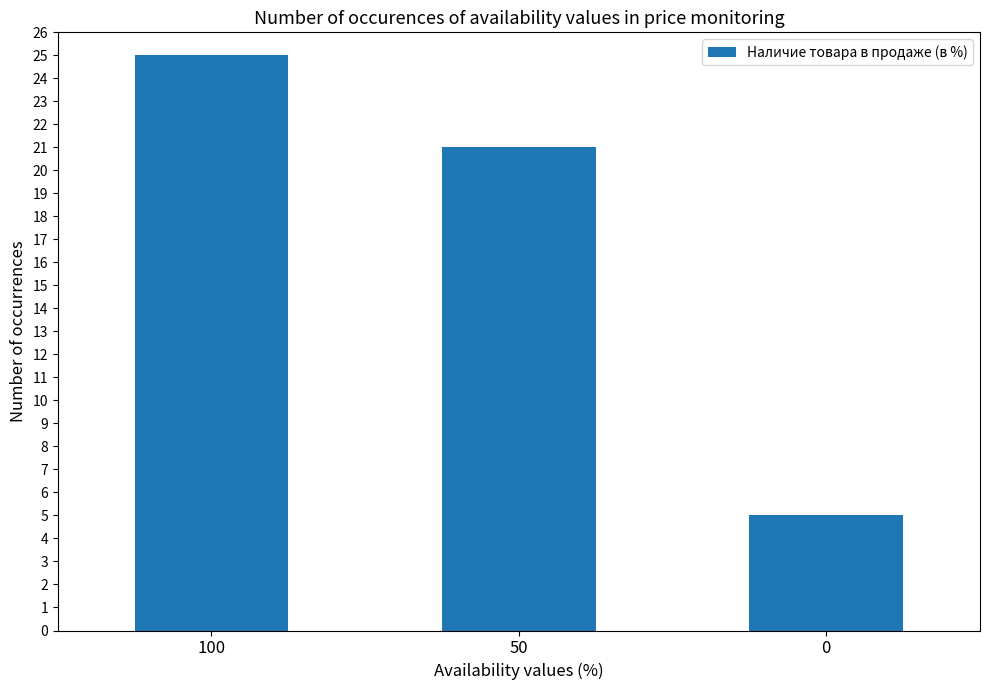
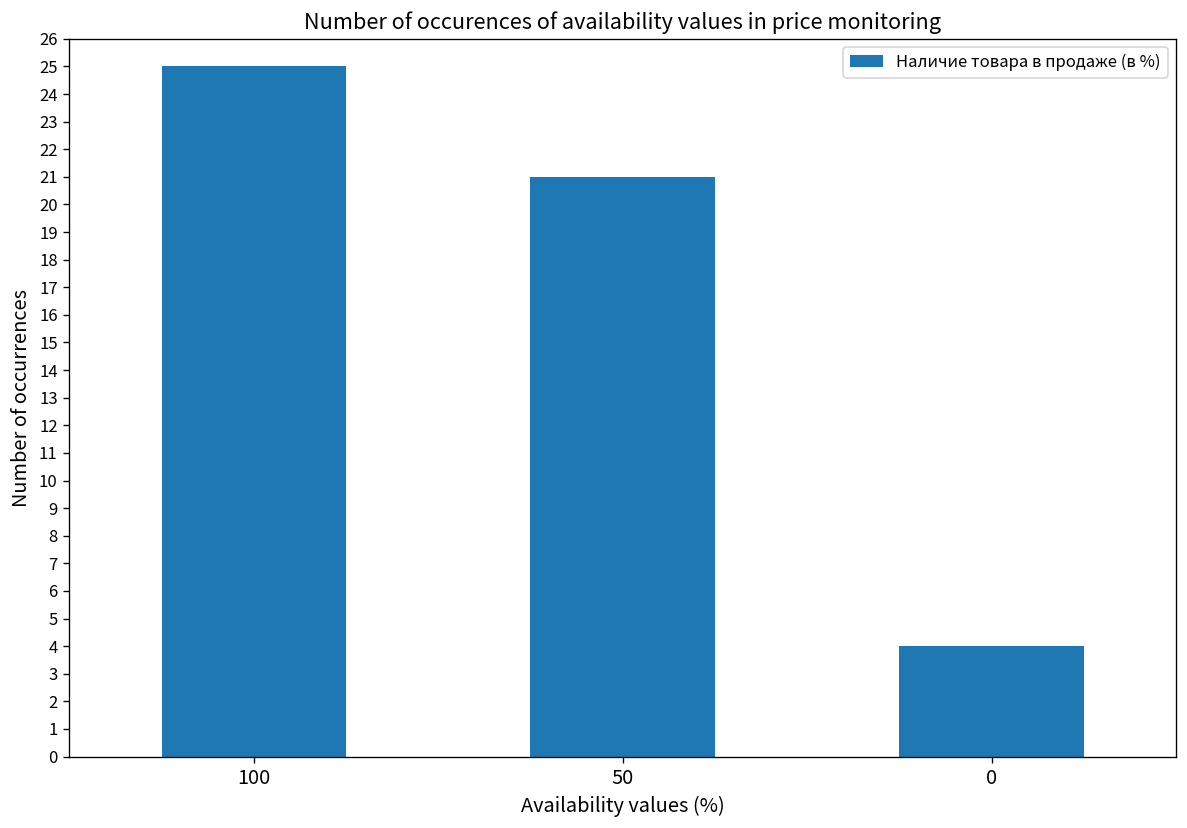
  {
    "100": 25,
    "50": 21,
-   "0": 5
+   "0": 4
  }
